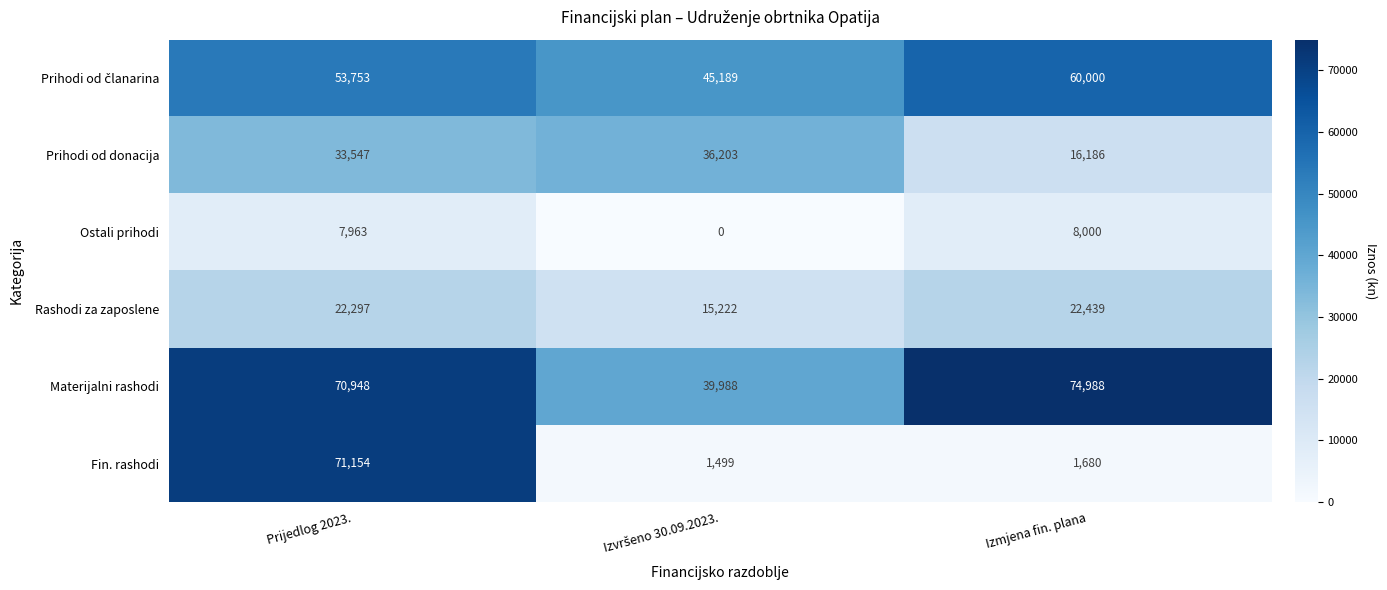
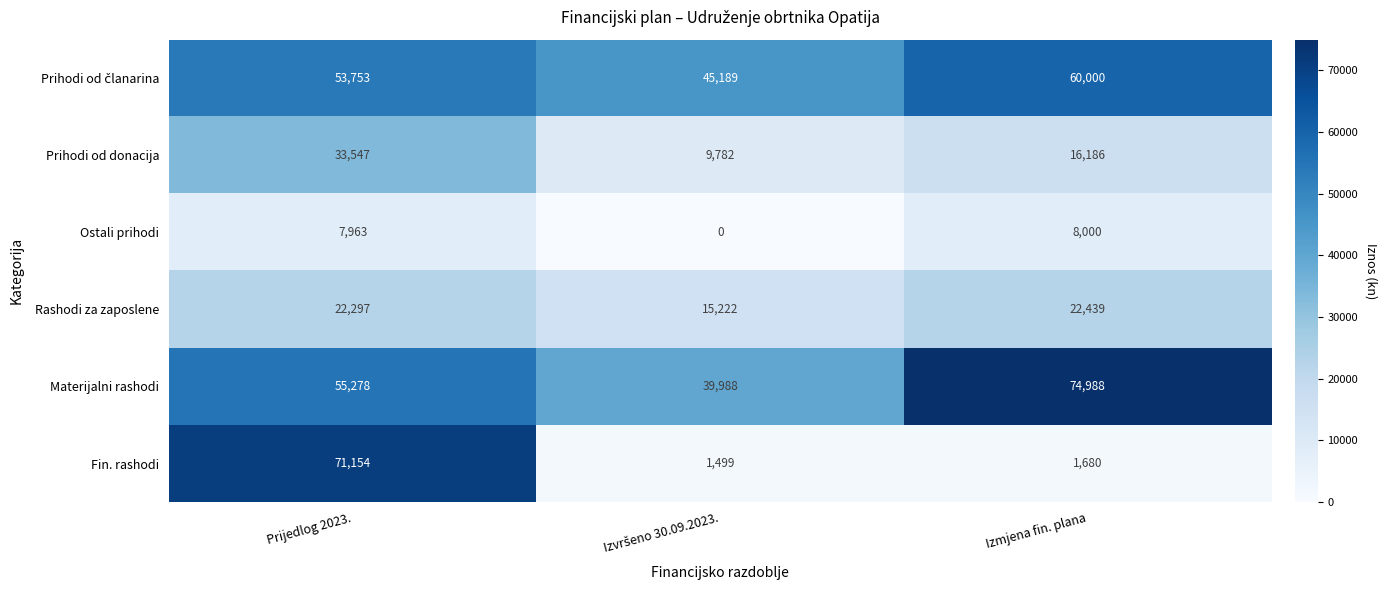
  {
    "Prihodi od članarina": {
      "Prijedlog 2023.": "53,753",
      "Izvršeno 30.09.2023.": "45,189",
      "Izmjena fin. plana": "60,000"
    },
    "Prihodi od donacija": {
      "Prijedlog 2023.": "33,547",
-     "Izvršeno 30.09.2023.": "36,203",
+     "Izvršeno 30.09.2023.": "9,782",
      "Izmjena fin. plana": "16,186"
    },
    "Ostali prihodi": {
      "Prijedlog 2023.": "7,963",
      "Izvršeno 30.09.2023.": "0",
      "Izmjena fin. plana": "8,000"
    },
    "Rashodi za zaposlene": {
      "Prijedlog 2023.": "22,297",
      "Izvršeno 30.09.2023.": "15,222",
      "Izmjena fin. plana": "22,439"
    },
    "Materijalni rashodi": {
-     "Prijedlog 2023.": "70,948",
+     "Prijedlog 2023.": "55,278",
      "Izvršeno 30.09.2023.": "39,988",
      "Izmjena fin. plana": "74,988"
    },
    "Fin. rashodi": {
      "Prijedlog 2023.": "71,154",
      "Izvršeno 30.09.2023.": "1,499",
      "Izmjena fin. plana": "1,680"
    }
  }
